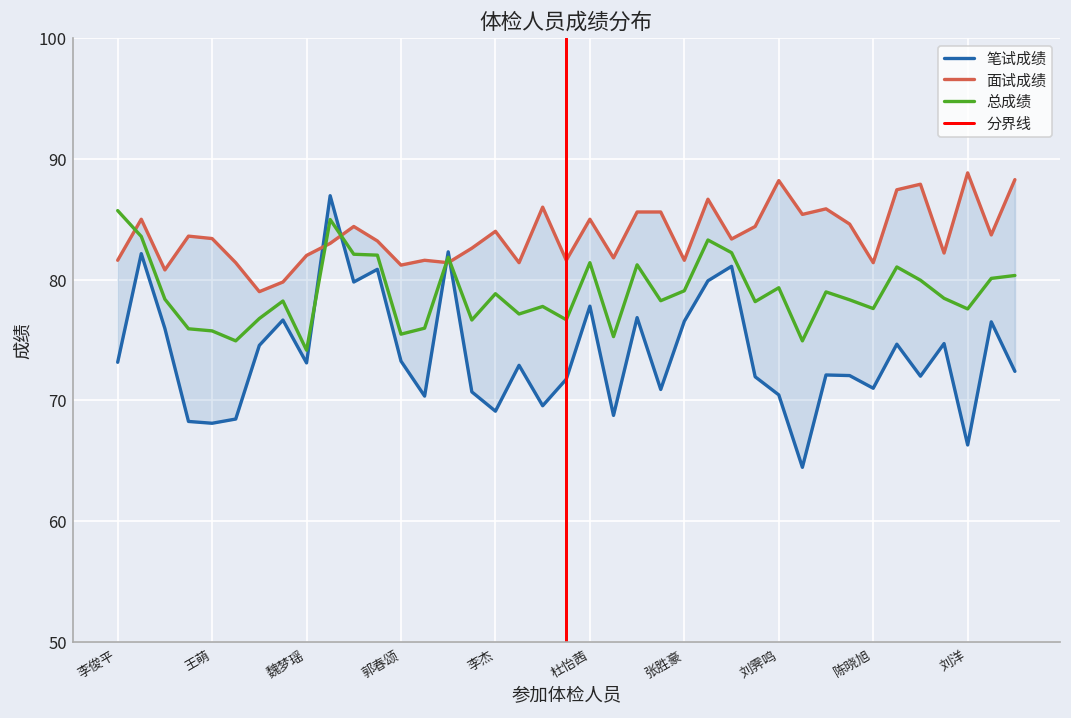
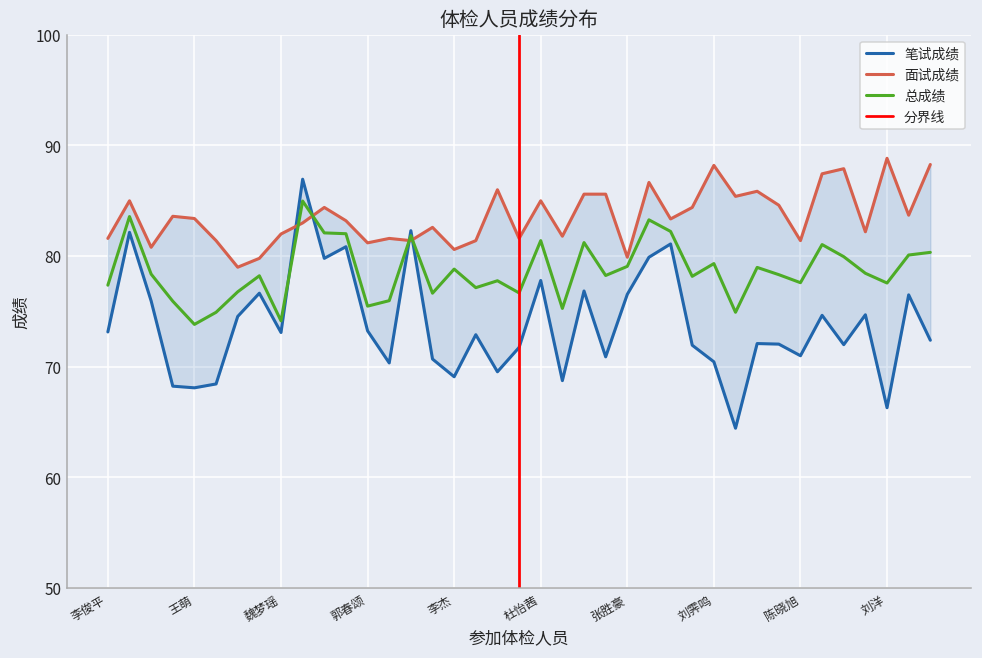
  {
    "面试成绩": {
-     "李杰": 84.0,
-     "张胜豪": 81.6
+     "李杰": 80.6,
+     "张胜豪": 79.9
    },
    "总成绩": {
-     "李俊平": 85.7,
-     "王萌": 75.8,
+     "李俊平": 77.4,
+     "王萌": 73.8,
      "魏梦瑶": 74.2,
      "郭春颂": 75.5,
      "李杰": 78.8,
      "杜怡茜": 81.4,
      "张胜豪": 79.1,
      "刘霁鸣": 79.3,
      "陈晓旭": 77.6,
      "刘洋": 77.6
    }
  }
